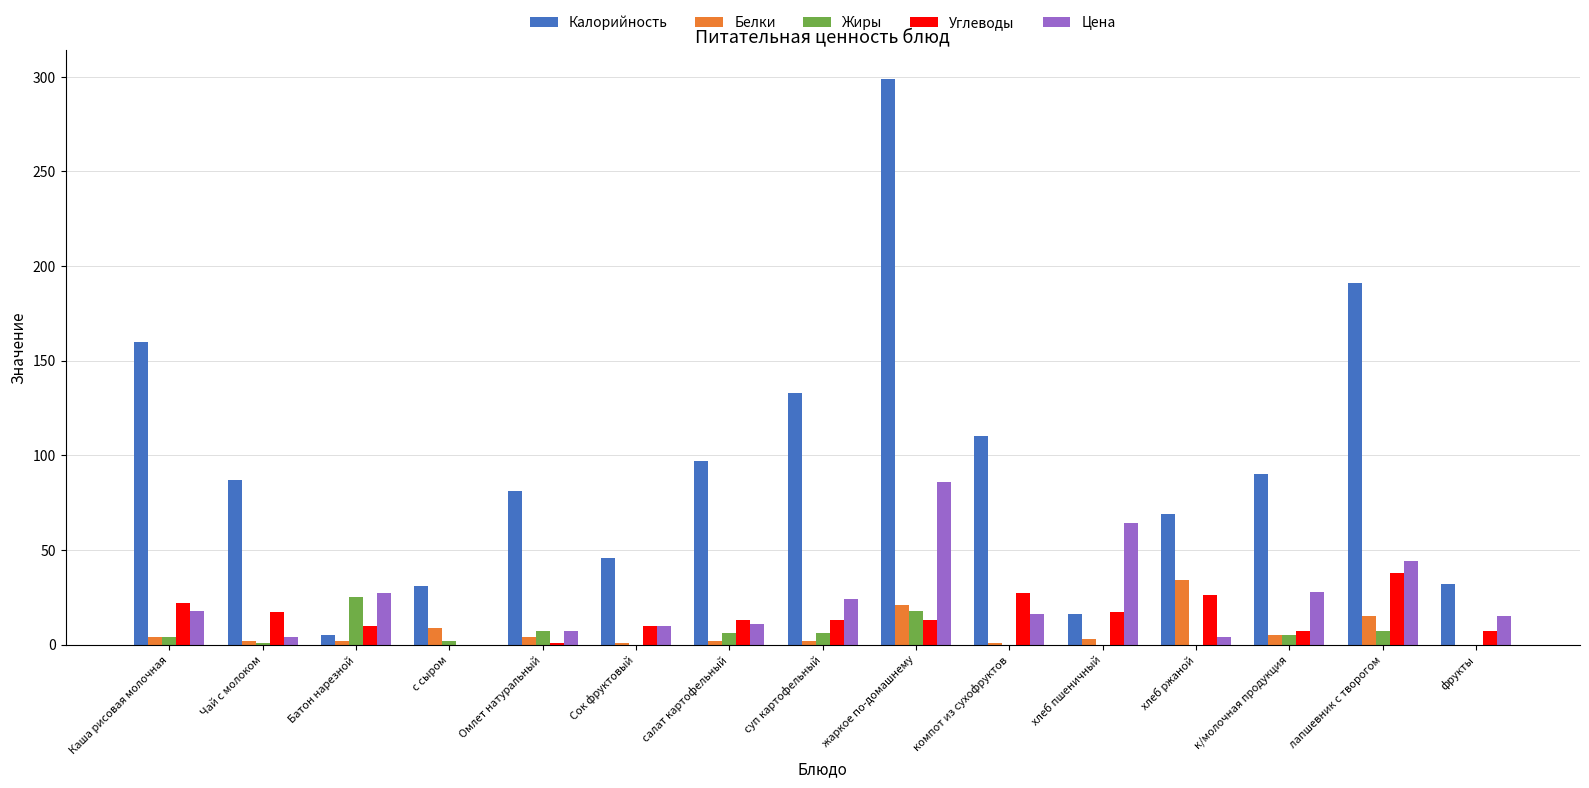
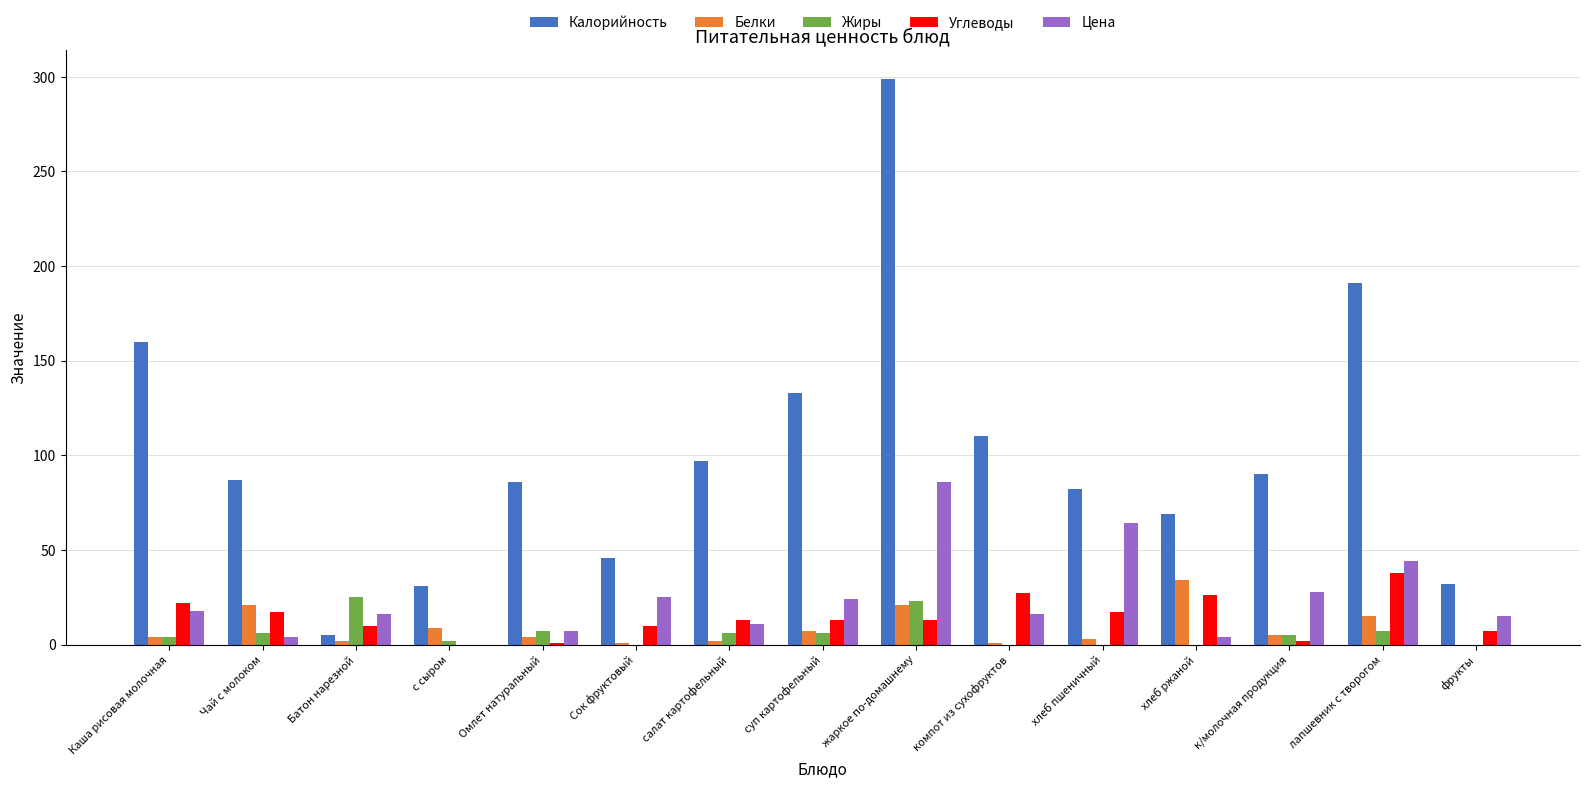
  {
    "Калорийность": {
      "Каша рисовая молочная": 160,
      "Чай с молоком": 87,
      "Батон нарезной": 5,
      "с сыром": 31,
-     "Омлет натуральный": 81,
+     "Омлет натуральный": 86,
      "Сок фруктовый": 46,
      "салат картофельный": 97,
      "суп картофельный": 133,
      "жаркое по-домашнему": 299,
      "компот из сухофруктов": 110,
-     "хлеб пшеничный": 16,
+     "хлеб пшеничный": 82,
      "хлеб ржаной": 69,
      "к/молочная продукция": 90,
      "лапшевник с творогом": 191,
      "фрукты": 32
    },
    "Белки": {
      "Каша рисовая молочная": 4,
-     "Чай с молоком": 2,
+     "Чай с молоком": 21,
      "Батон нарезной": 2,
      "с сыром": 9,
      "Омлет натуральный": 4,
      "салат картофельный": 2,
-     "суп картофельный": 2,
+     "суп картофельный": 7,
      "жаркое по-домашнему": 21,
      "хлеб пшеничный": 3,
      "хлеб ржаной": 34,
      "к/молочная продукция": 5,
      "лапшевник с творогом": 15,
      "фрукты": 0
    },
    "Жиры": {
      "Каша рисовая молочная": 4,
-     "Чай с молоком": 1,
+     "Чай с молоком": 6,
      "Батон нарезной": 25,
      "с сыром": 2,
      "Омлет натуральный": 7,
      "Сок фруктовый": 0,
      "салат картофельный": 6,
      "суп картофельный": 6,
-     "жаркое по-домашнему": 18,
+     "жаркое по-домашнему": 23,
      "компот из сухофруктов": 0,
      "хлеб пшеничный": 0,
      "хлеб ржаной": 0,
      "к/молочная продукция": 5,
      "лапшевник с творогом": 7,
      "фрукты": 0
    },
    "Углеводы": {
      "Каша рисовая молочная": 22,
      "Чай с молоком": 17,
      "Батон нарезной": 10,
      "с сыром": 0,
      "Сок фруктовый": 10,
      "салат картофельный": 13,
      "суп картофельный": 13,
      "жаркое по-домашнему": 13,
      "компот из сухофруктов": 27,
      "хлеб пшеничный": 17,
      "хлеб ржаной": 26,
-     "к/молочная продукция": 7,
+     "к/молочная продукция": 2,
      "лапшевник с творогом": 38,
      "фрукты": 7
    },
    "Цена": {
      "Каша рисовая молочная": 18,
      "Чай с молоком": 4,
-     "Батон нарезной": 27,
+     "Батон нарезной": 16,
      "с сыром": 0,
      "Омлет натуральный": 7,
-     "Сок фруктовый": 10,
+     "Сок фруктовый": 25,
      "салат картофельный": 11,
      "суп картофельный": 24,
      "жаркое по-домашнему": 86,
      "компот из сухофруктов": 16,
      "хлеб пшеничный": 64,
      "хлеб ржаной": 4,
      "к/молочная продукция": 28,
      "лапшевник с творогом": 44,
      "фрукты": 15
    }
  }
